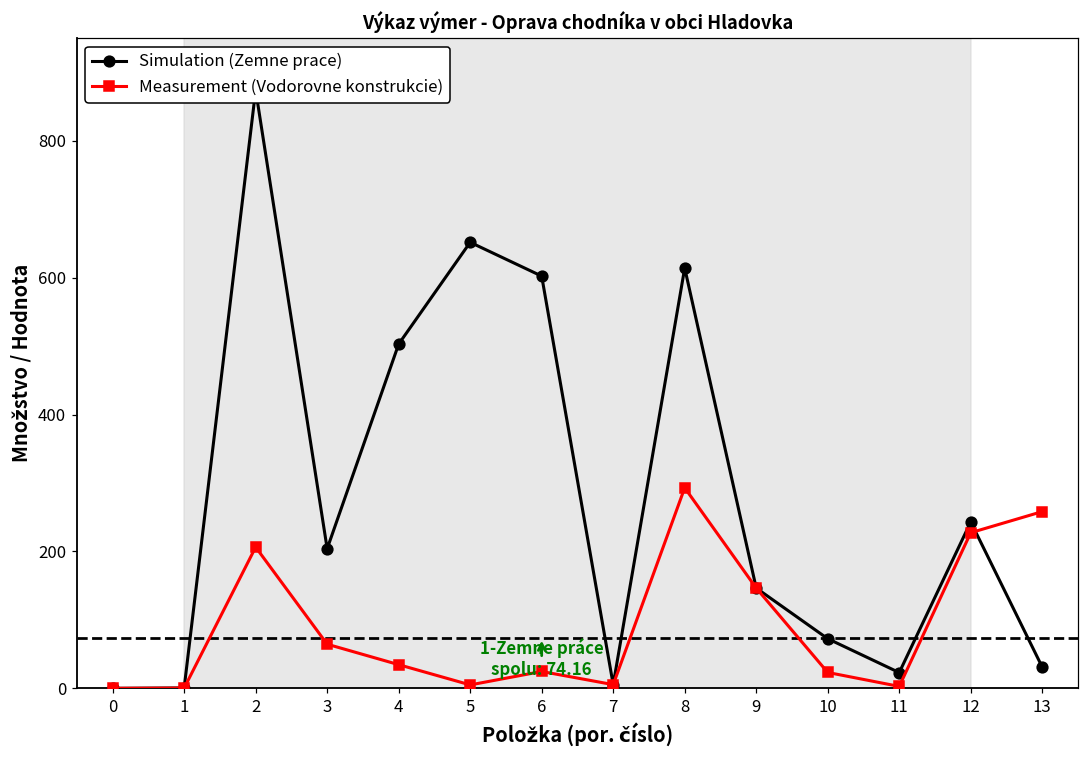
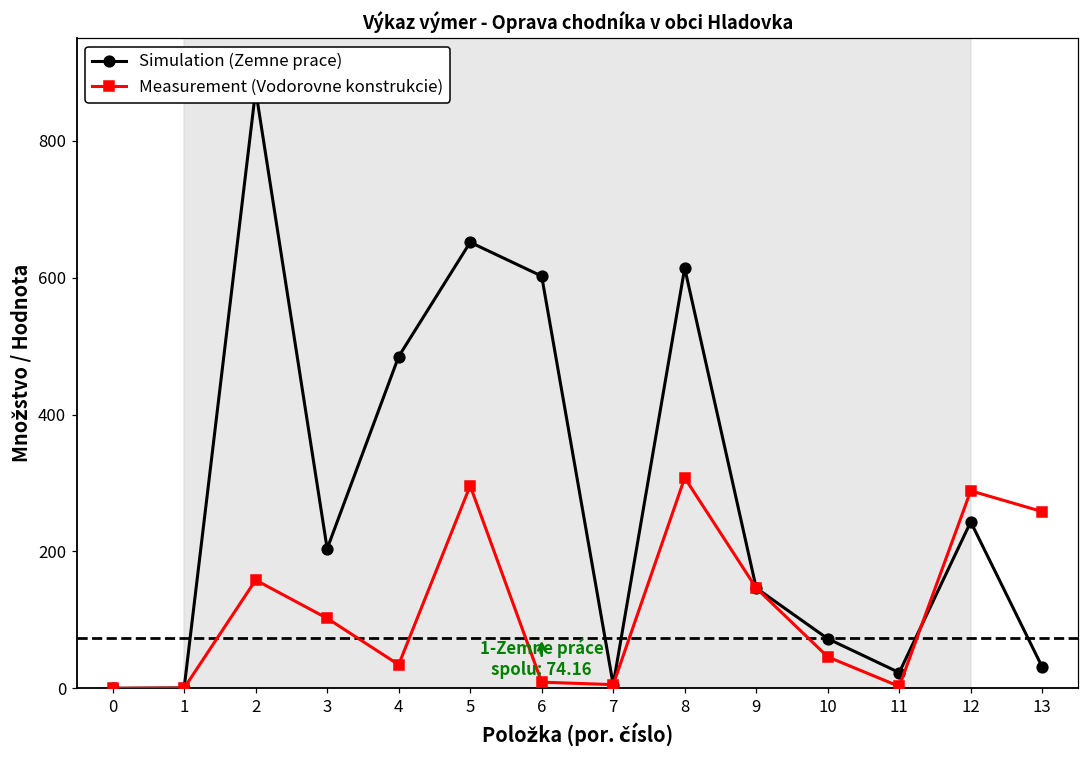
  {
    "Simulation (Zemne prace)": {
      "3": 200,
-     "4": 500,
+     "4": 480,
      "5": 650,
      "6": 600,
      "8": 610,
      "10": 70,
      "11": 20,
      "12": 240,
      "13": 30
    },
    "Measurement (Vodorovne konstrukcie)": {
-     "2": 210,
-     "3": 60,
+     "2": 160,
+     "3": 100,
      "4": 30,
-     "5": 10,
-     "6": 20,
-     "8": 290,
-     "10": 20,
+     "5": 300,
+     "6": 10,
+     "8": 310,
+     "10": 50,
      "11": 0,
-     "12": 230,
+     "12": 290,
      "13": 260
    }
  }
